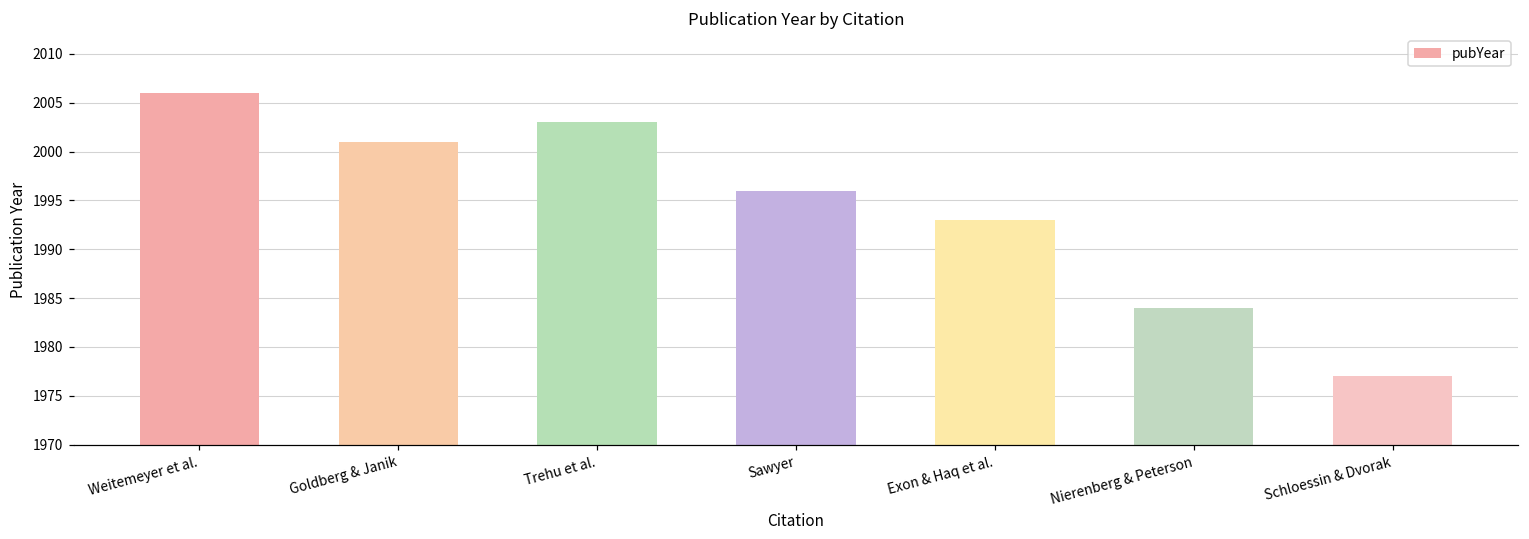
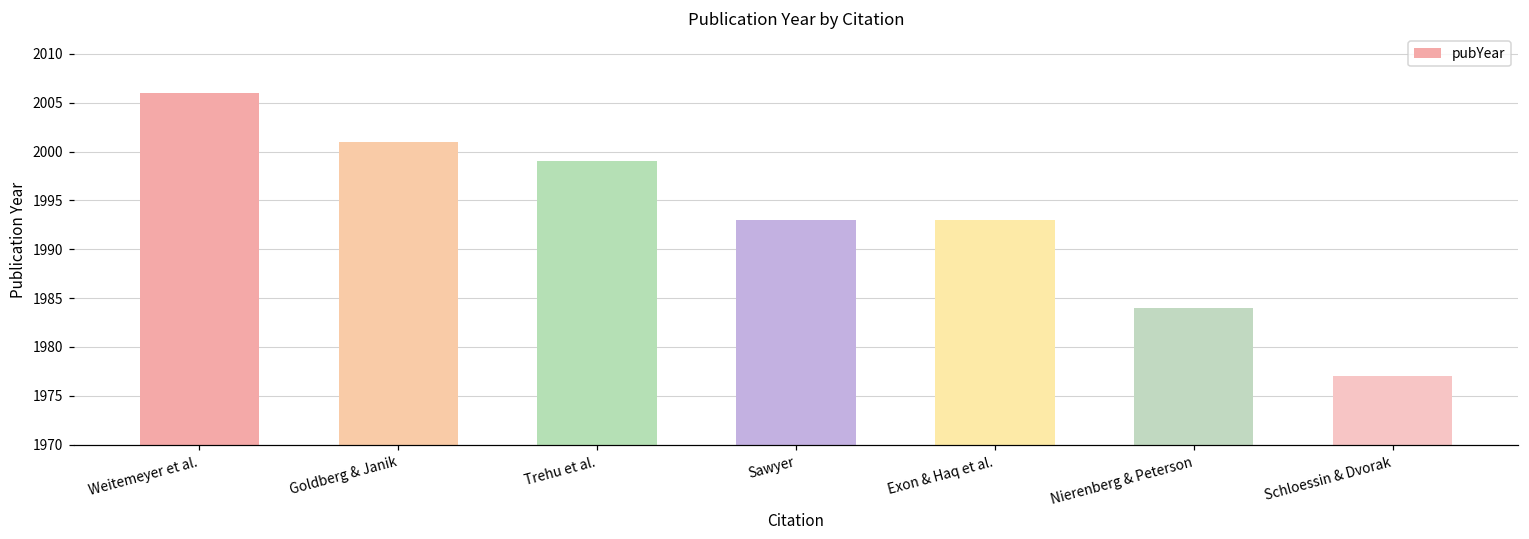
  {
    "Weitemeyer et al.": 2006,
    "Goldberg & Janik": 2001,
-   "Trehu et al.": 2003,
-   "Sawyer": 1996,
+   "Trehu et al.": 1999,
+   "Sawyer": 1993,
    "Exon & Haq et al.": 1993,
    "Nierenberg & Peterson": 1984,
    "Schloessin & Dvorak": 1977
  }
